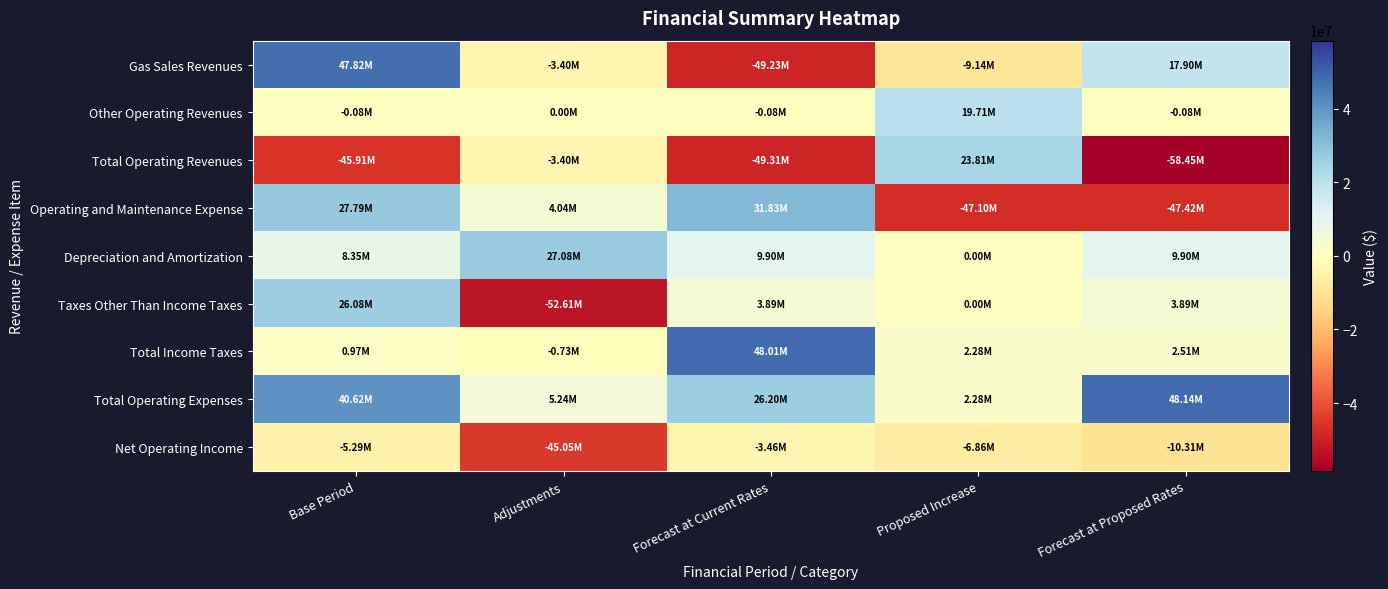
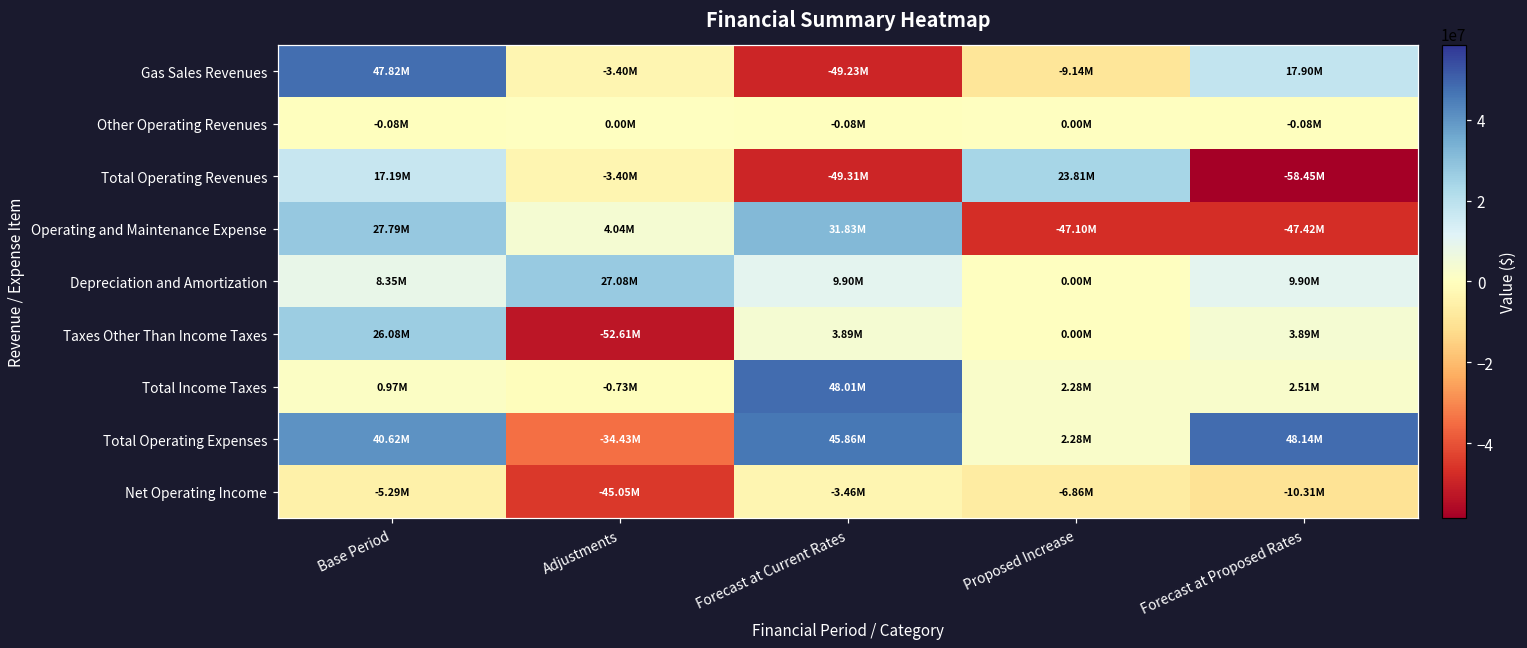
  {
    "Gas Sales Revenues": {
      "Base Period": "47.82M",
      "Adjustments": "-3.40M",
      "Forecast at Current Rates": "-49.23M",
      "Proposed Increase": "-9.14M",
      "Forecast at Proposed Rates": "17.90M"
    },
    "Other Operating Revenues": {
      "Base Period": "-0.08M",
      "Adjustments": "0.00M",
      "Forecast at Current Rates": "-0.08M",
-     "Proposed Increase": "19.71M",
+     "Proposed Increase": "0.00M",
      "Forecast at Proposed Rates": "-0.08M"
    },
    "Total Operating Revenues": {
-     "Base Period": "-45.91M",
+     "Base Period": "17.19M",
      "Adjustments": "-3.40M",
      "Forecast at Current Rates": "-49.31M",
      "Proposed Increase": "23.81M",
      "Forecast at Proposed Rates": "-58.45M"
    },
    "Operating and Maintenance Expense": {
      "Base Period": "27.79M",
      "Adjustments": "4.04M",
      "Forecast at Current Rates": "31.83M",
      "Proposed Increase": "-47.10M",
      "Forecast at Proposed Rates": "-47.42M"
    },
    "Depreciation and Amortization": {
      "Base Period": "8.35M",
      "Adjustments": "27.08M",
      "Forecast at Current Rates": "9.90M",
      "Proposed Increase": "0.00M",
      "Forecast at Proposed Rates": "9.90M"
    },
    "Taxes Other Than Income Taxes": {
      "Base Period": "26.08M",
      "Adjustments": "-52.61M",
      "Forecast at Current Rates": "3.89M",
      "Proposed Increase": "0.00M",
      "Forecast at Proposed Rates": "3.89M"
    },
    "Total Income Taxes": {
      "Base Period": "0.97M",
      "Adjustments": "-0.73M",
      "Forecast at Current Rates": "48.01M",
      "Proposed Increase": "2.28M",
      "Forecast at Proposed Rates": "2.51M"
    },
    "Total Operating Expenses": {
      "Base Period": "40.62M",
-     "Adjustments": "5.24M",
-     "Forecast at Current Rates": "26.20M",
+     "Adjustments": "-34.43M",
+     "Forecast at Current Rates": "45.86M",
      "Proposed Increase": "2.28M",
      "Forecast at Proposed Rates": "48.14M"
    },
    "Net Operating Income": {
      "Base Period": "-5.29M",
      "Adjustments": "-45.05M",
      "Forecast at Current Rates": "-3.46M",
      "Proposed Increase": "-6.86M",
      "Forecast at Proposed Rates": "-10.31M"
    }
  }
